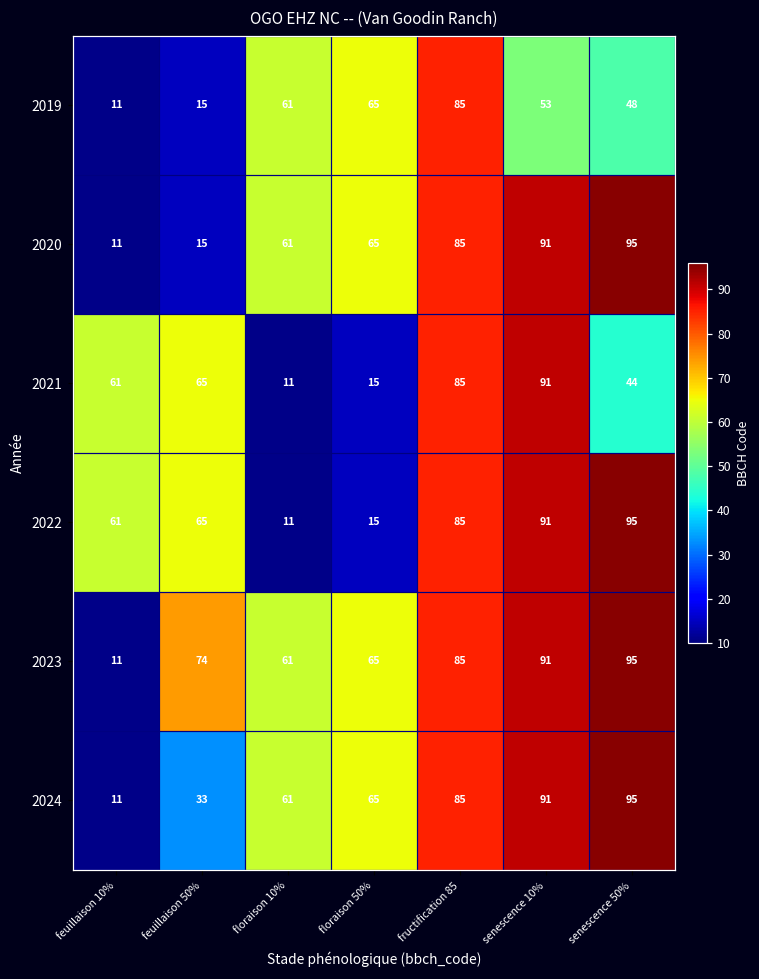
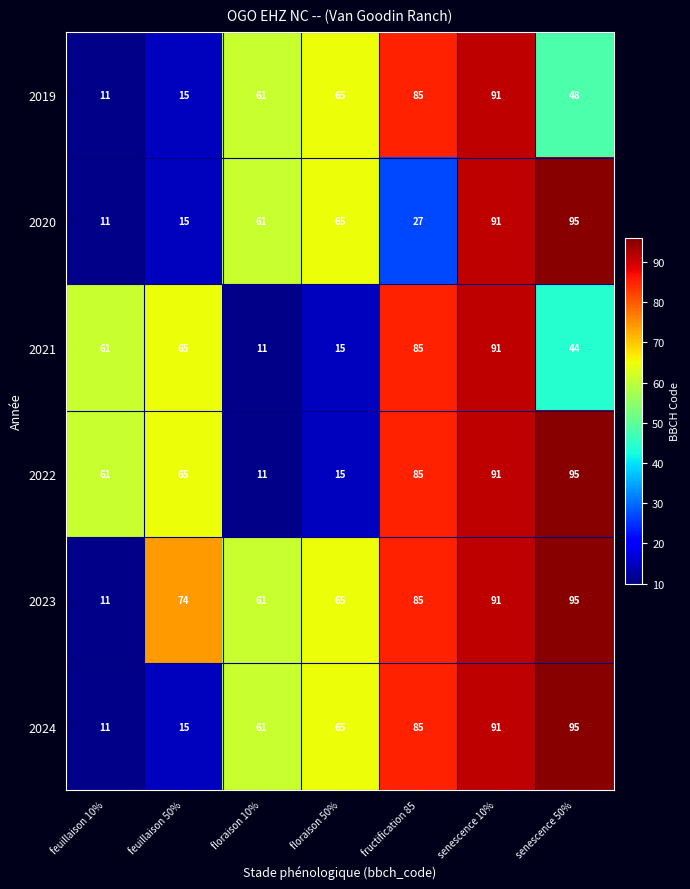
  {
    "2019": {
      "feuillaison 10%": 11,
      "feuillaison 50%": 15,
      "floraison 10%": 61,
      "floraison 50%": 65,
      "fructification 85": 85,
-     "senescence 10%": 53,
+     "senescence 10%": 91,
      "senescence 50%": 48
    },
    "2020": {
      "feuillaison 10%": 11,
      "feuillaison 50%": 15,
      "floraison 10%": 61,
      "floraison 50%": 65,
-     "fructification 85": 85,
+     "fructification 85": 27,
      "senescence 10%": 91,
      "senescence 50%": 95
    },
    "2021": {
      "feuillaison 10%": 61,
      "feuillaison 50%": 65,
      "floraison 10%": 11,
      "floraison 50%": 15,
      "fructification 85": 85,
      "senescence 10%": 91,
      "senescence 50%": 44
    },
    "2022": {
      "feuillaison 10%": 61,
      "feuillaison 50%": 65,
      "floraison 10%": 11,
      "floraison 50%": 15,
      "fructification 85": 85,
      "senescence 10%": 91,
      "senescence 50%": 95
    },
    "2023": {
      "feuillaison 10%": 11,
      "feuillaison 50%": 74,
      "floraison 10%": 61,
      "floraison 50%": 65,
      "fructification 85": 85,
      "senescence 10%": 91,
      "senescence 50%": 95
    },
    "2024": {
      "feuillaison 10%": 11,
-     "feuillaison 50%": 33,
+     "feuillaison 50%": 15,
      "floraison 10%": 61,
      "floraison 50%": 65,
      "fructification 85": 85,
      "senescence 10%": 91,
      "senescence 50%": 95
    }
  }
